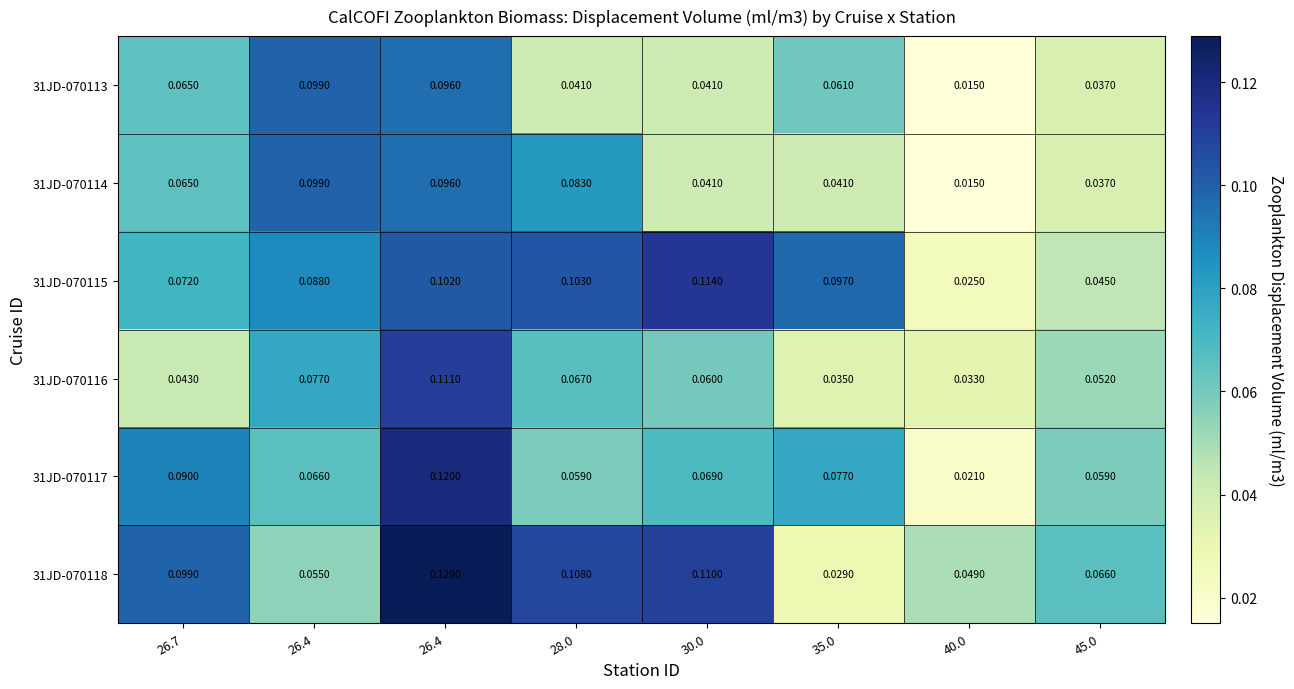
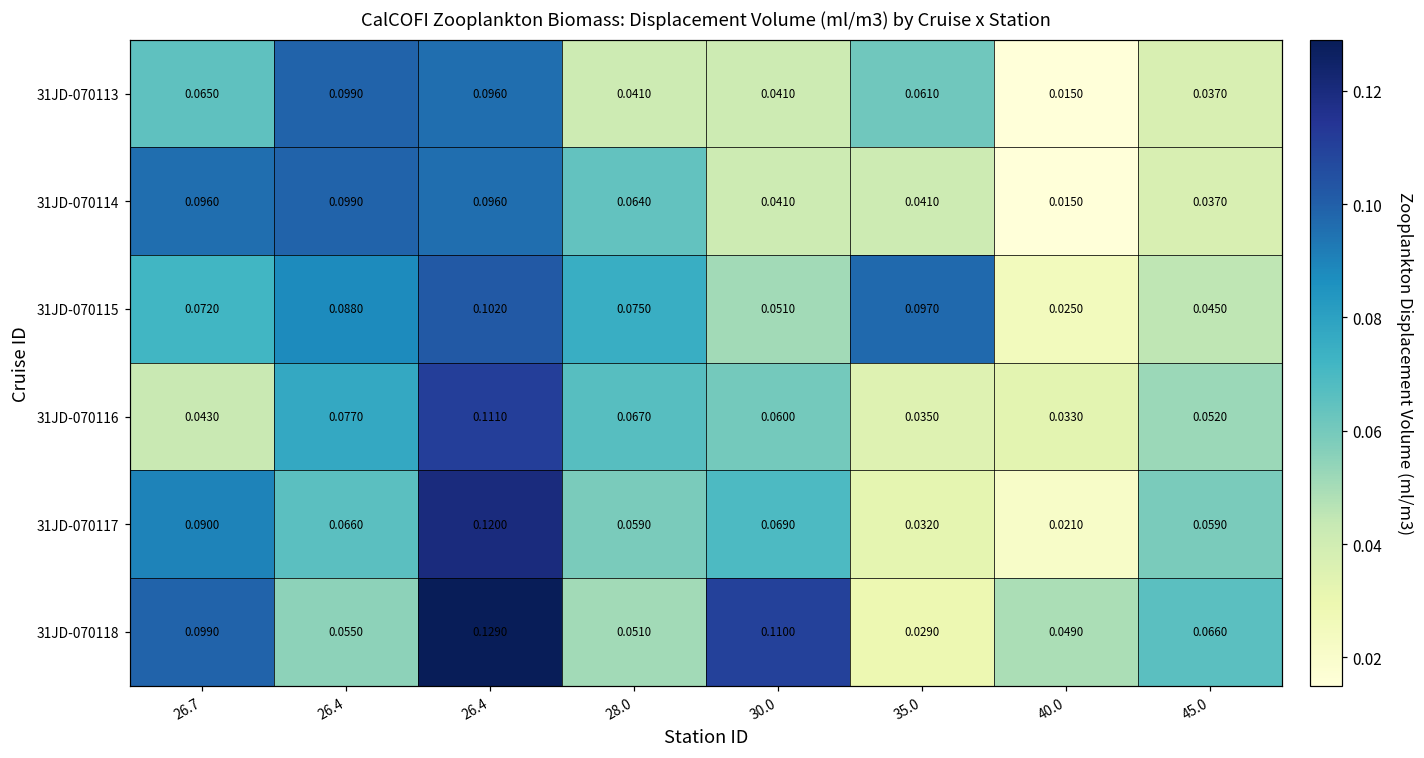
  {
    "31JD-070113": {
      "26.7": 0.0650,
      "28.0": 0.0410,
      "30.0": 0.0410,
      "35.0": 0.0610,
      "40.0": 0.0150,
      "45.0": 0.0370
    },
    "31JD-070114": {
-     "26.7": 0.0650,
-     "28.0": 0.0830,
+     "26.7": 0.0960,
+     "28.0": 0.0640,
      "30.0": 0.0410,
      "35.0": 0.0410,
      "40.0": 0.0150,
      "45.0": 0.0370
    },
    "31JD-070115": {
      "26.7": 0.0720,
-     "28.0": 0.1030,
-     "30.0": 0.1140,
+     "28.0": 0.0750,
+     "30.0": 0.0510,
      "35.0": 0.0970,
      "40.0": 0.0250,
      "45.0": 0.0450
    },
    "31JD-070116": {
      "26.7": 0.0430,
      "28.0": 0.0670,
      "30.0": 0.0600,
      "35.0": 0.0350,
      "40.0": 0.0330,
      "45.0": 0.0520
    },
    "31JD-070117": {
      "26.7": 0.0900,
      "28.0": 0.0590,
      "30.0": 0.0690,
-     "35.0": 0.0770,
+     "35.0": 0.0320,
      "40.0": 0.0210,
      "45.0": 0.0590
    },
    "31JD-070118": {
      "26.7": 0.0990,
-     "28.0": 0.1080,
+     "28.0": 0.0510,
      "30.0": 0.1100,
      "35.0": 0.0290,
      "40.0": 0.0490,
      "45.0": 0.0660
    }
  }
